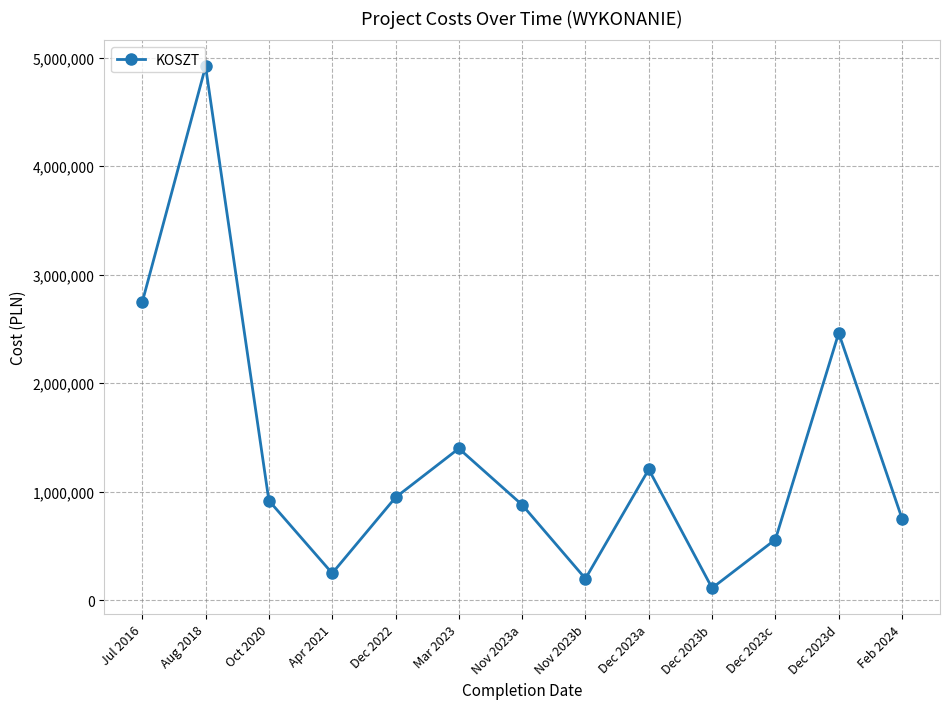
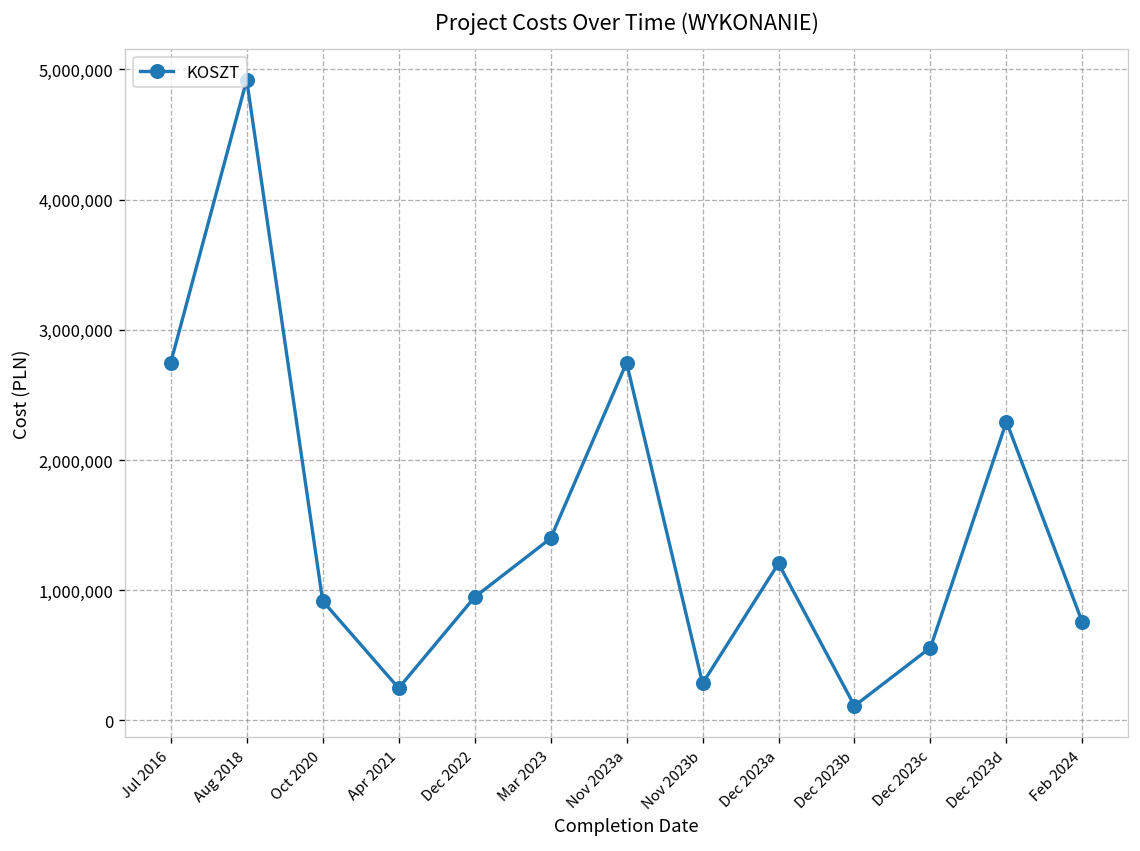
  {
    "Jul 2016": "2,750,000",
    "Aug 2018": "4,920,000",
    "Oct 2020": "920,000",
    "Apr 2021": "250,000",
    "Dec 2022": "950,000",
    "Mar 2023": "1,400,000",
-   "Nov 2023a": "880,000",
-   "Nov 2023b": "200,000",
+   "Nov 2023a": "2,750,000",
+   "Nov 2023b": "280,000",
    "Dec 2023a": "1,210,000",
    "Dec 2023b": "110,000",
    "Dec 2023c": "560,000",
-   "Dec 2023d": "2,460,000",
+   "Dec 2023d": "2,290,000",
    "Feb 2024": "750,000"
  }
